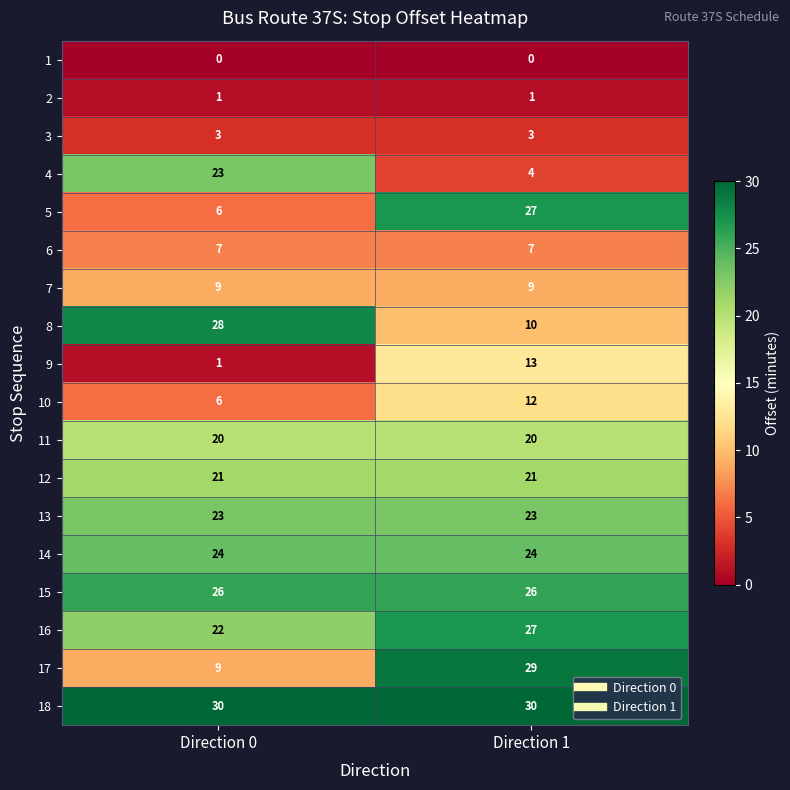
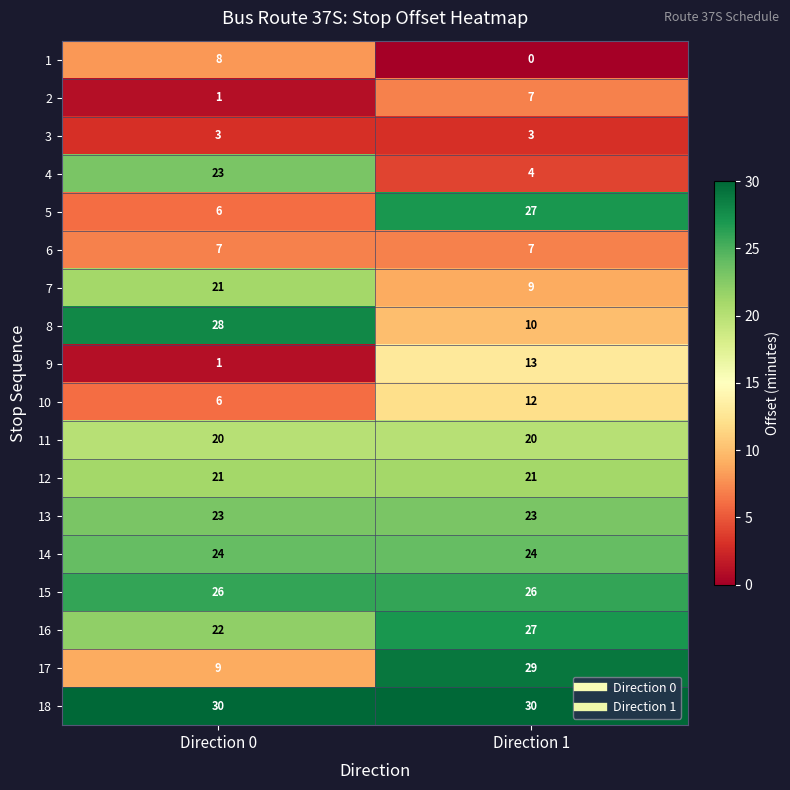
  {
    "1": {
-     "Direction 0": 0,
+     "Direction 0": 8,
      "Direction 1": 0
    },
    "2": {
      "Direction 0": 1,
-     "Direction 1": 1
+     "Direction 1": 7
    },
    "3": {
      "Direction 0": 3,
      "Direction 1": 3
    },
    "4": {
      "Direction 0": 23,
      "Direction 1": 4
    },
    "5": {
      "Direction 0": 6,
      "Direction 1": 27
    },
    "6": {
      "Direction 0": 7,
      "Direction 1": 7
    },
    "7": {
-     "Direction 0": 9,
+     "Direction 0": 21,
      "Direction 1": 9
    },
    "8": {
      "Direction 0": 28,
      "Direction 1": 10
    },
    "9": {
      "Direction 0": 1,
      "Direction 1": 13
    },
    "10": {
      "Direction 0": 6,
      "Direction 1": 12
    },
    "11": {
      "Direction 0": 20,
      "Direction 1": 20
    },
    "12": {
      "Direction 0": 21,
      "Direction 1": 21
    },
    "13": {
      "Direction 0": 23,
      "Direction 1": 23
    },
    "14": {
      "Direction 0": 24,
      "Direction 1": 24
    },
    "15": {
      "Direction 0": 26,
      "Direction 1": 26
    },
    "16": {
      "Direction 0": 22,
      "Direction 1": 27
    },
    "17": {
      "Direction 0": 9,
      "Direction 1": 29
    },
    "18": {
      "Direction 0": 30,
      "Direction 1": 30
    }
  }
